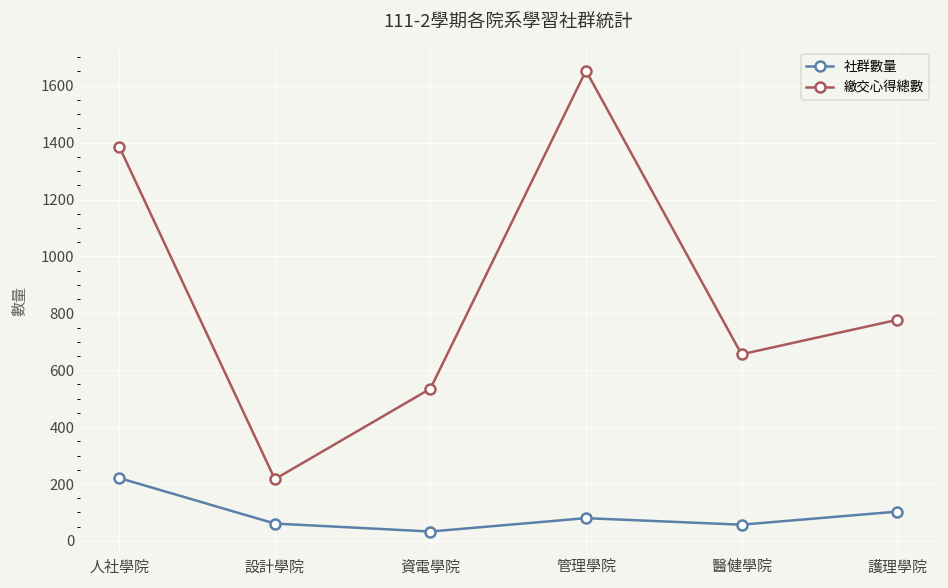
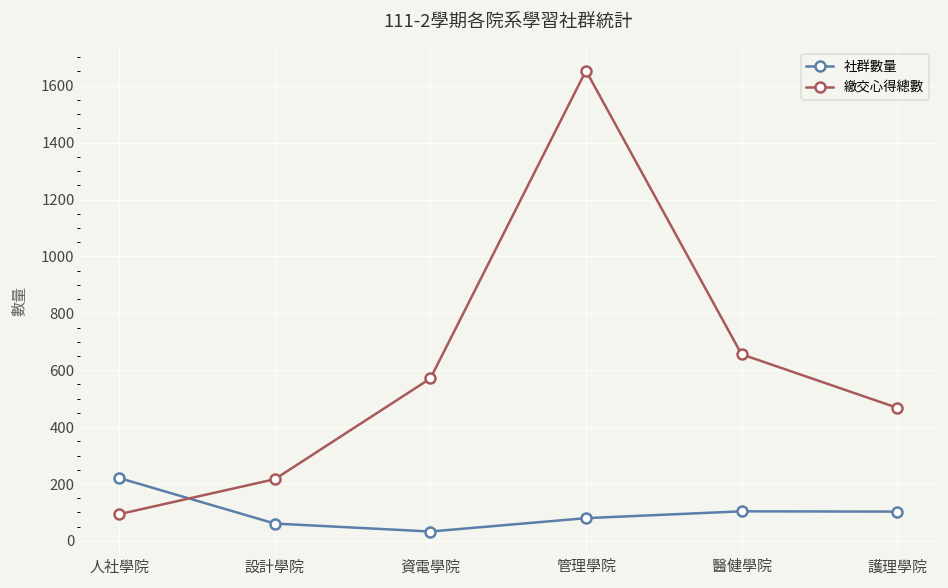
  {
    "社群數量": {
      "人社學院": 220,
      "設計學院": 60,
      "資電學院": 30,
      "管理學院": 80,
-     "醫健學院": 60,
+     "醫健學院": 100,
      "護理學院": 100
    },
    "繳交心得總數": {
-     "人社學院": 1390,
+     "人社學院": 90,
      "設計學院": 220,
-     "資電學院": 540,
+     "資電學院": 570,
      "管理學院": 1650,
      "醫健學院": 660,
-     "護理學院": 780
+     "護理學院": 470
    }
  }
